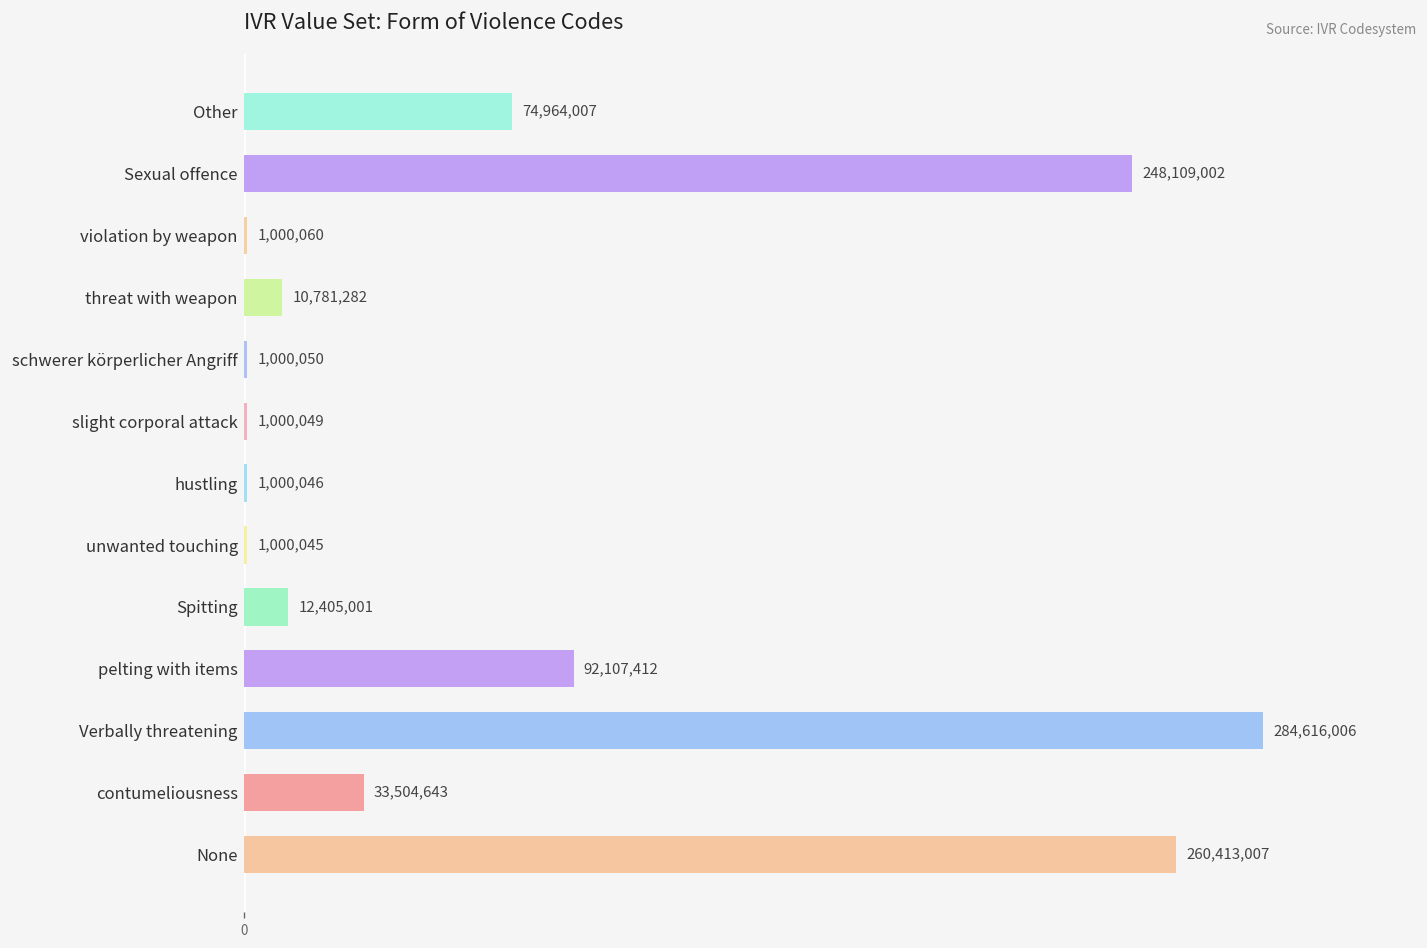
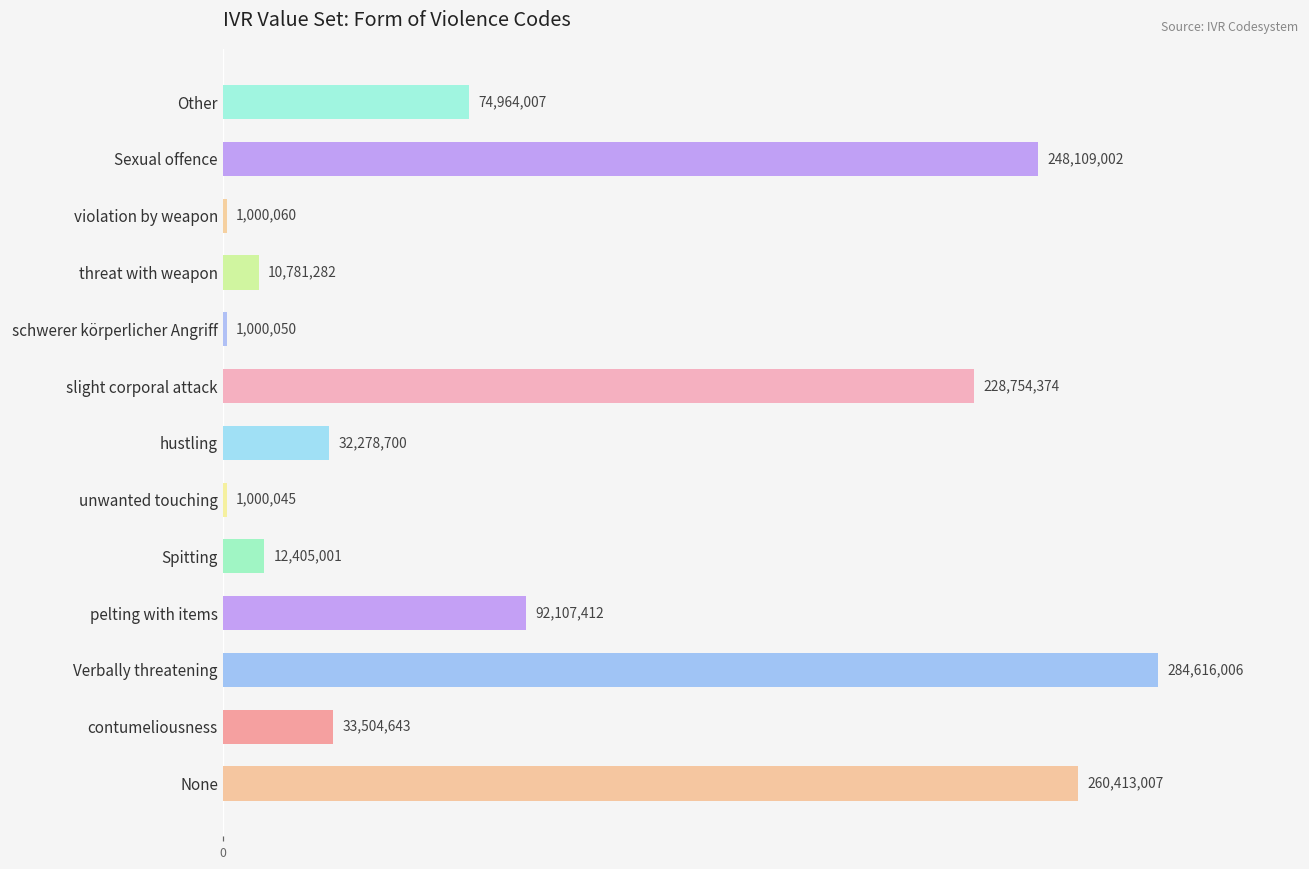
  {
    "Other": "74,964,007",
    "Sexual offence": "248,109,002",
    "violation by weapon": "1,000,060",
    "threat with weapon": "10,781,282",
    "schwerer körperlicher Angriff": "1,000,050",
-   "slight corporal attack": "1,000,049",
-   "hustling": "1,000,046",
+   "slight corporal attack": "228,754,374",
+   "hustling": "32,278,700",
    "unwanted touching": "1,000,045",
    "Spitting": "12,405,001",
    "pelting with items": "92,107,412",
    "Verbally threatening": "284,616,006",
    "contumeliousness": "33,504,643",
    "None": "260,413,007"
  }
